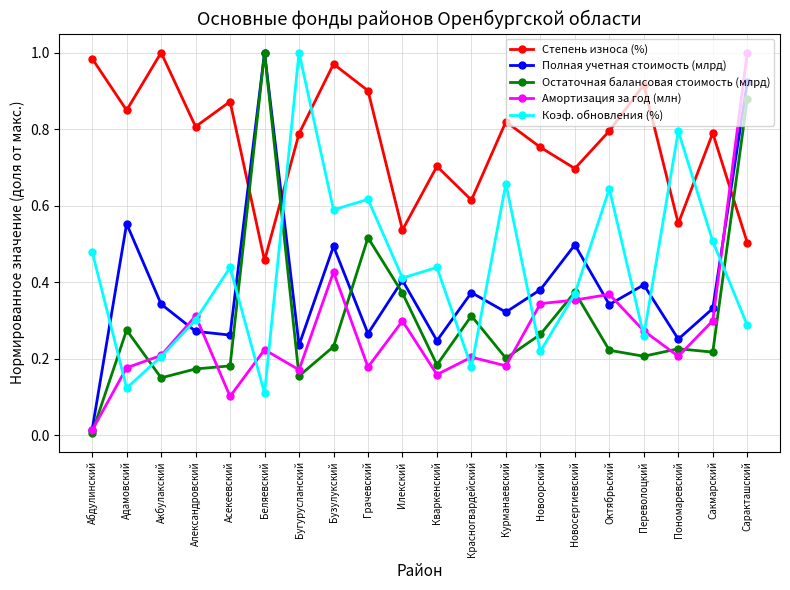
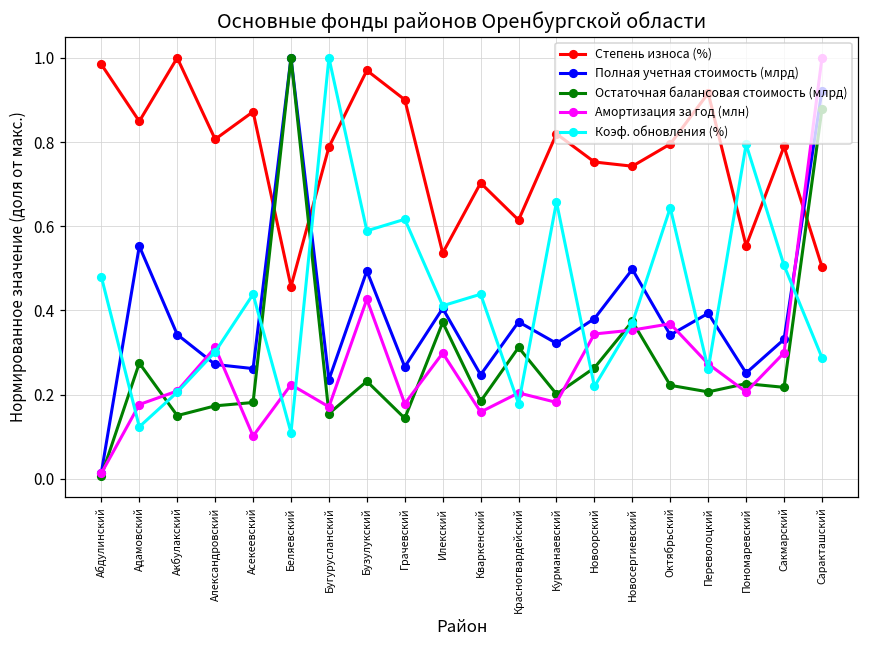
  {
    "Степень износа (%)": {
      "Абдулинский": 0.98,
      "Адамовский": 0.85,
      "Акбулакский": 1.00,
      "Александровский": 0.81,
      "Асекеевский": 0.87,
      "Беляевский": 0.46,
      "Бугурусланский": 0.79,
      "Бузулукский": 0.97,
      "Грачевский": 0.90,
      "Илекский": 0.54,
      "Кваркенский": 0.70,
      "Красногвардейский": 0.61,
      "Новоорский": 0.75,
-     "Новосергиевский": 0.70,
+     "Новосергиевский": 0.74,
      "Октябрьский": 0.80,
      "Пономаревский": 0.55,
      "Сакмарский": 0.79,
      "Саракташский": 0.50
    },
    "Полная учетная стоимость (млрд)": {
      "Адамовский": 0.55,
      "Акбулакский": 0.34,
      "Александровский": 0.27,
      "Асекеевский": 0.26,
      "Бугурусланский": 0.24,
      "Бузулукский": 0.49,
      "Грачевский": 0.27,
      "Кваркенский": 0.25,
      "Красногвардейский": 0.37,
      "Курманаевский": 0.32,
      "Новоорский": 0.38,
      "Новосергиевский": 0.50,
      "Октябрьский": 0.34,
      "Переволоцкий": 0.39,
      "Пономаревский": 0.25,
      "Сакмарский": 0.33
    },
    "Остаточная балансовая стоимость (млрд)": {
      "Адамовский": 0.27,
      "Акбулакский": 0.15,
      "Александровский": 0.17,
      "Асекеевский": 0.18,
      "Бугурусланский": 0.15,
      "Бузулукский": 0.23,
-     "Грачевский": 0.52,
+     "Грачевский": 0.14,
      "Илекский": 0.37,
      "Кваркенский": 0.18,
      "Красногвардейский": 0.31,
      "Курманаевский": 0.20,
      "Новоорский": 0.26,
      "Октябрьский": 0.22,
      "Переволоцкий": 0.21,
      "Пономаревский": 0.23,
      "Сакмарский": 0.22
    },
    "Амортизация за год (млн)": {
      "Адамовский": 0.18,
      "Александровский": 0.31,
      "Асекеевский": 0.10,
      "Беляевский": 0.22,
      "Бугурусланский": 0.17,
      "Бузулукский": 0.43,
      "Грачевский": 0.18,
      "Илекский": 0.30,
      "Кваркенский": 0.16,
      "Красногвардейский": 0.20,
      "Курманаевский": 0.18,
      "Новоорский": 0.34,
      "Новосергиевский": 0.35,
      "Октябрьский": 0.37,
      "Переволоцкий": 0.27,
      "Пономаревский": 0.21,
      "Сакмарский": 0.30
    },
    "Коэф. обновления (%)": {
      "Абдулинский": 0.48,
      "Адамовский": 0.12,
      "Александровский": 0.30,
      "Асекеевский": 0.44,
      "Беляевский": 0.11,
      "Бугурусланский": 1.00,
      "Бузулукский": 0.59,
      "Грачевский": 0.62,
      "Кваркенский": 0.44,
      "Красногвардейский": 0.18,
      "Курманаевский": 0.66,
      "Новоорский": 0.22,
      "Октябрьский": 0.64,
      "Переволоцкий": 0.26,
      "Пономаревский": 0.79,
      "Сакмарский": 0.51,
      "Саракташский": 0.29
    }
  }
